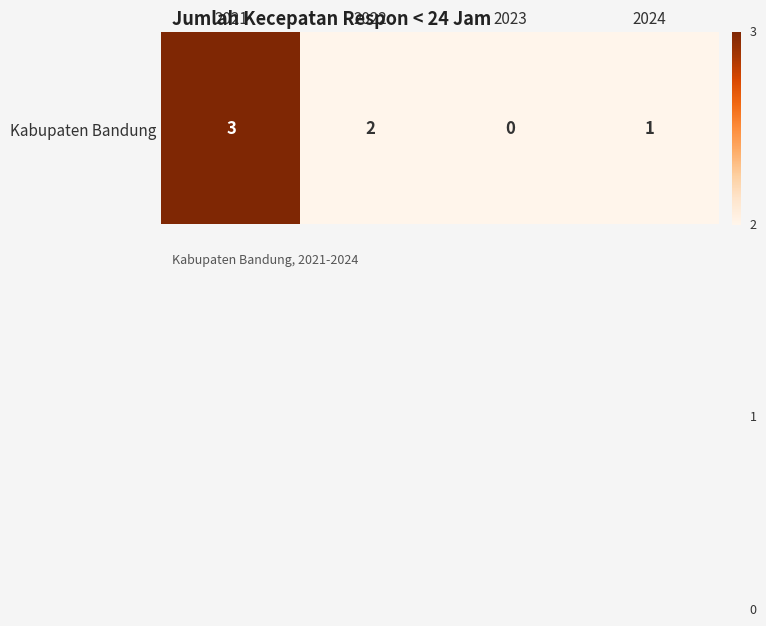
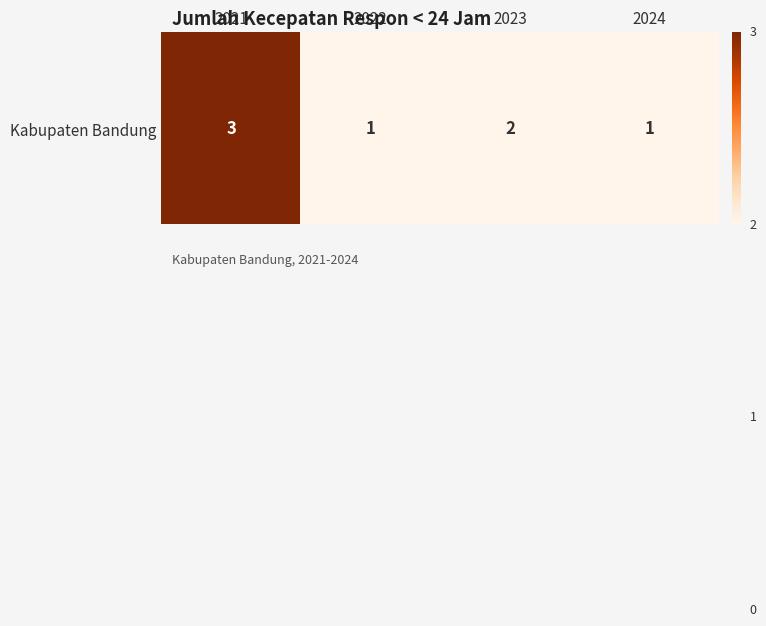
  {
    "Kabupaten Bandung": {
      "2021": 3,
-     "2022": 2,
-     "2023": 0,
+     "2022": 1,
+     "2023": 2,
      "2024": 1
    }
  }
